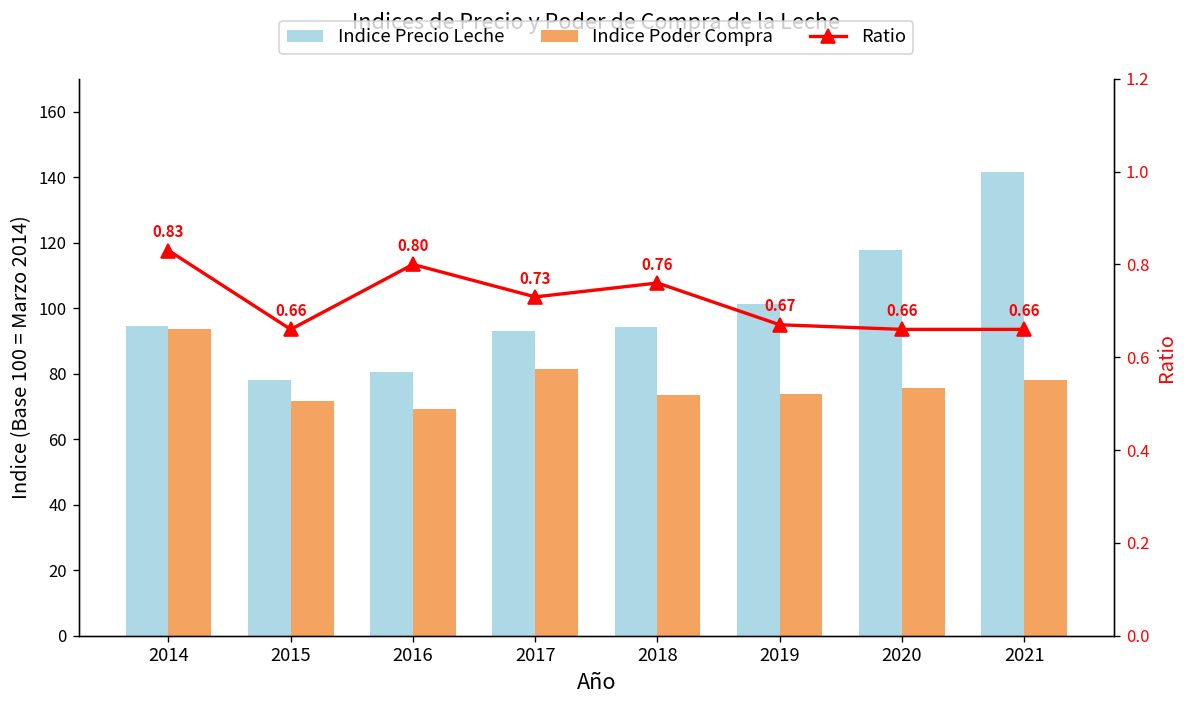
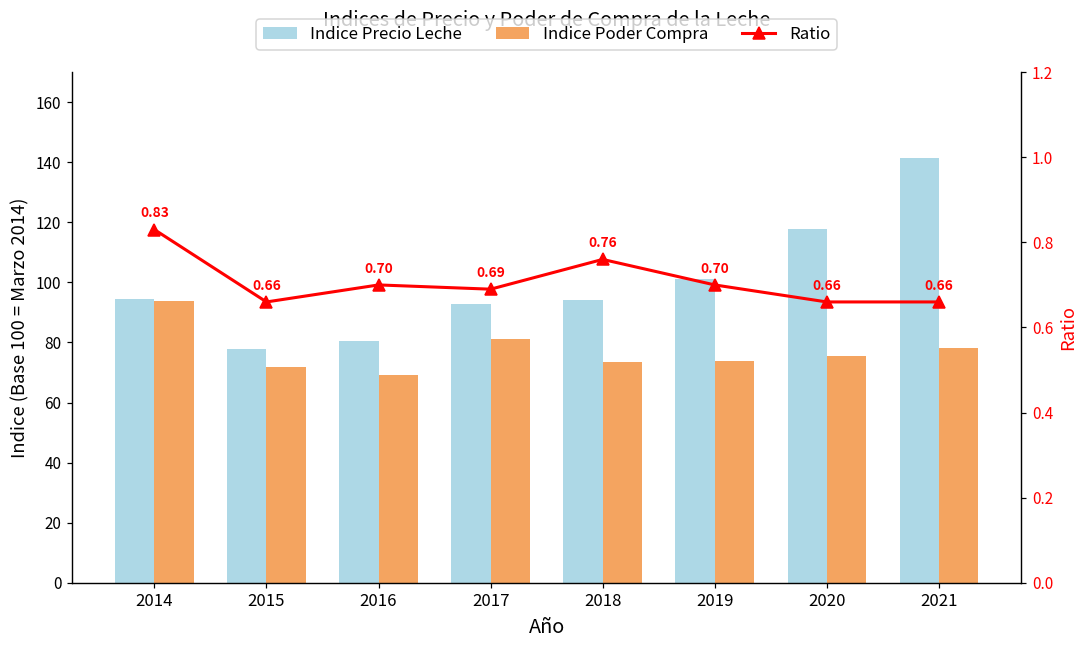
  {
    "Ratio": {
      "2014": 0.83,
      "2015": 0.66,
-     "2016": 0.80,
-     "2017": 0.73,
+     "2016": 0.70,
+     "2017": 0.69,
      "2018": 0.76,
-     "2019": 0.67,
+     "2019": 0.70,
      "2020": 0.66,
      "2021": 0.66
    }
  }
